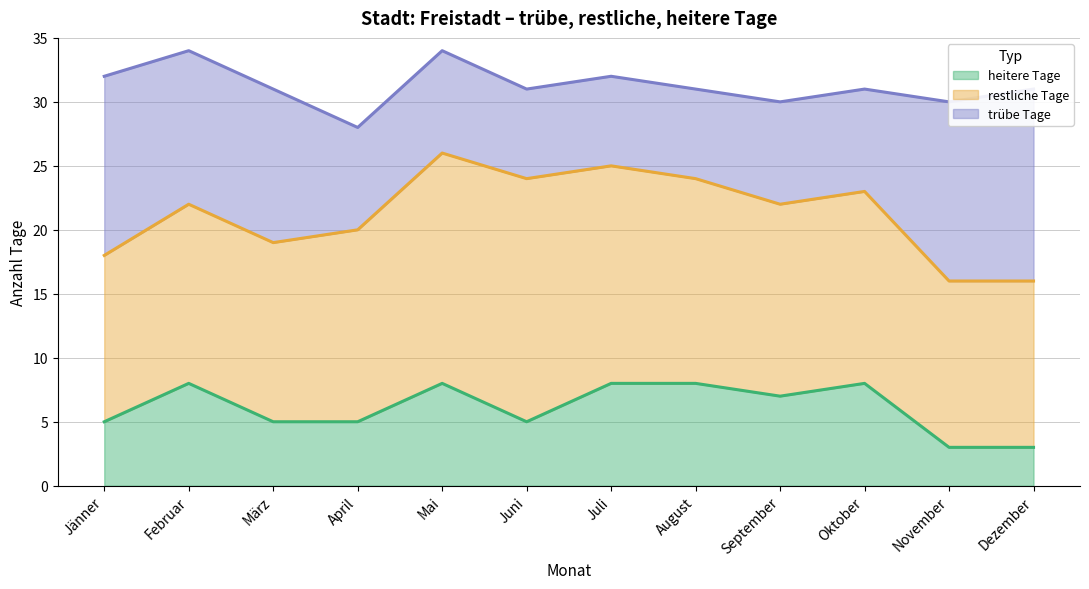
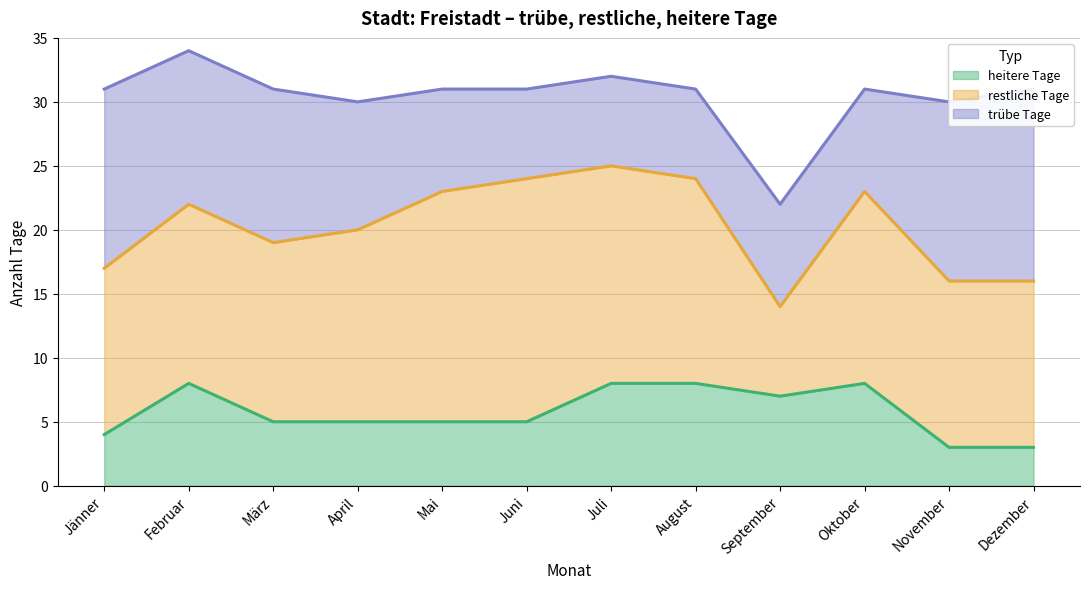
  {
    "heitere Tage": {
-     "Jänner": 5,
+     "Jänner": 4,
      "Februar": 8,
      "März": 5,
      "April": 5,
-     "Mai": 8,
+     "Mai": 5,
      "Juni": 5,
      "Juli": 8,
      "August": 8,
      "September": 7,
      "Oktober": 8,
      "November": 3,
      "Dezember": 3
    },
    "restliche Tage": {
      "Jänner": 13,
      "Februar": 14,
      "März": 14,
      "April": 15,
      "Mai": 18,
      "Juni": 19,
      "Juli": 17,
      "August": 16,
-     "September": 15,
+     "September": 7,
      "Oktober": 15,
      "November": 13,
      "Dezember": 13
    },
    "trübe Tage": {
      "Jänner": 14,
      "Februar": 12,
      "März": 12,
-     "April": 8,
+     "April": 10,
      "Mai": 8,
      "Juni": 7,
      "Juli": 7,
      "August": 7,
      "September": 8,
      "Oktober": 8
    }
  }
